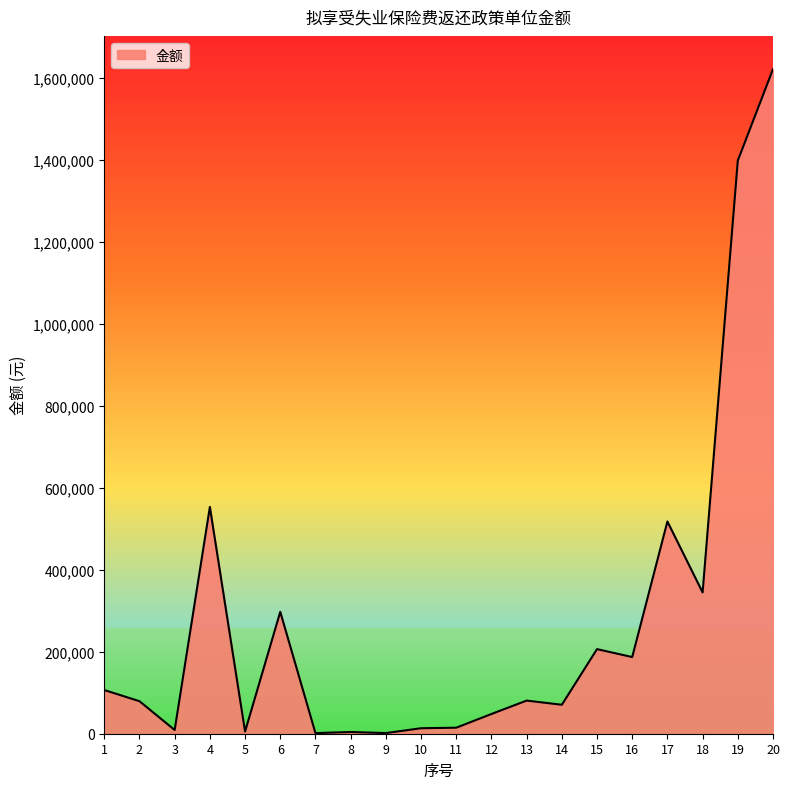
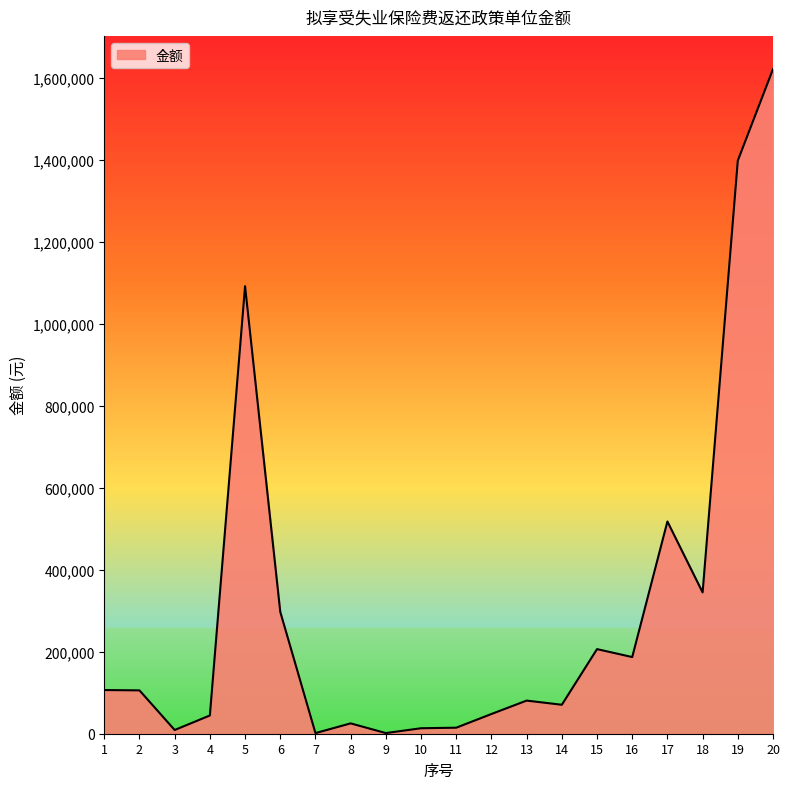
  {
    "1": "110,000",
-   "2": "80,000",
+   "2": "110,000",
    "3": "10,000",
-   "4": "550,000",
-   "5": "10,000",
+   "4": "40,000",
+   "5": "1,090,000",
    "6": "300,000",
    "7": "0",
-   "8": "0",
+   "8": "30,000",
    "9": "0",
    "10": "10,000",
    "11": "10,000",
    "12": "50,000",
    "13": "80,000",
    "14": "70,000",
    "15": "210,000",
    "16": "190,000",
    "17": "520,000",
    "18": "340,000",
    "19": "1,400,000",
    "20": "1,620,000"
  }
